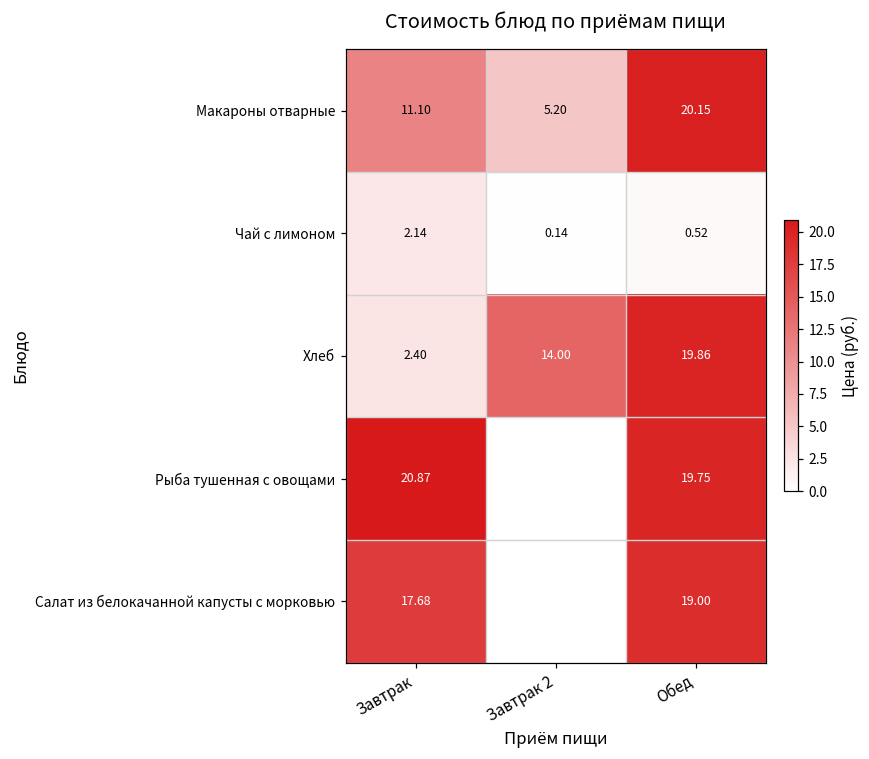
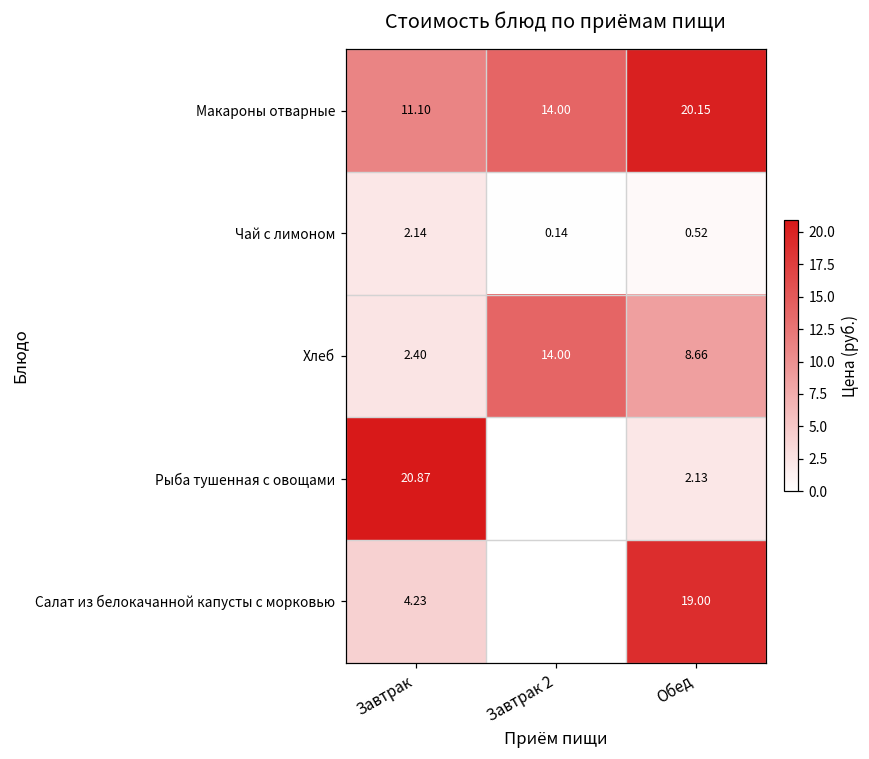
  {
    "Макароны отварные": {
      "Завтрак": 11.10,
-     "Завтрак 2": 5.20,
+     "Завтрак 2": 14.00,
      "Обед": 20.15
    },
    "Чай с лимоном": {
      "Завтрак": 2.14,
      "Завтрак 2": 0.14,
      "Обед": 0.52
    },
    "Хлеб": {
      "Завтрак": 2.40,
      "Завтрак 2": 14.00,
-     "Обед": 19.86
+     "Обед": 8.66
    },
    "Рыба тушенная с овощами": {
      "Завтрак": 20.87,
-     "Обед": 19.75
+     "Обед": 2.13
    },
    "Салат из белокачанной капусты с морковью": {
-     "Завтрак": 17.68,
+     "Завтрак": 4.23,
      "Обед": 19.00
    }
  }
